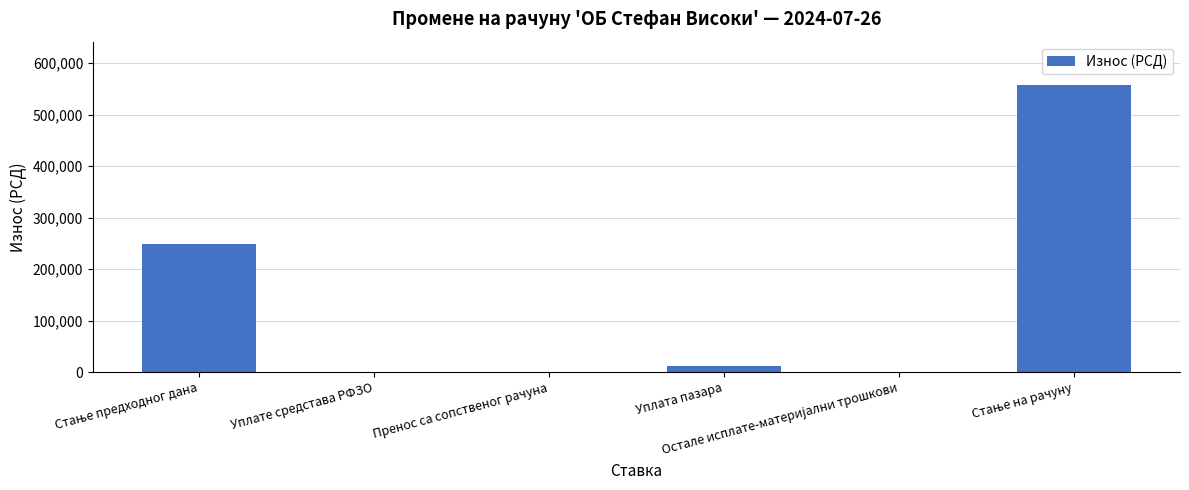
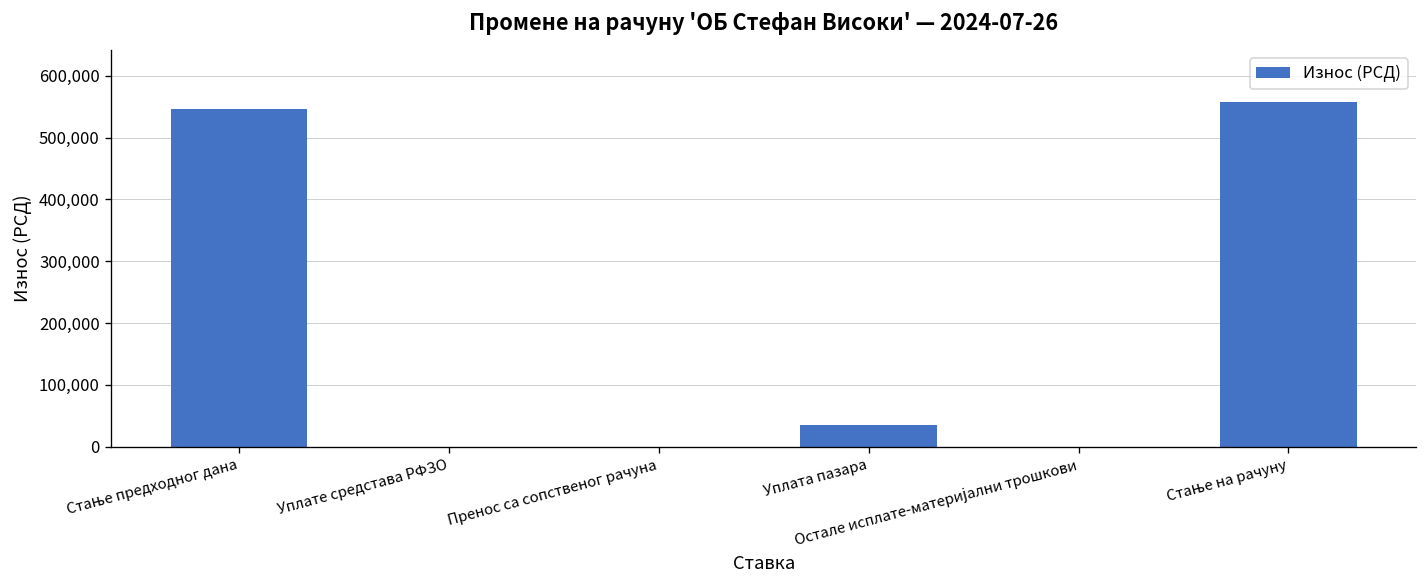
  {
-   "Стање предходног дана": "250,000",
+   "Стање предходног дана": "550,000",
    "Уплате средстава РФЗО": "0",
    "Пренос са сопственог рачуна": "0",
-   "Уплата пазара": "10,000",
+   "Уплата пазара": "40,000",
    "Остале исплате-материјални трошкови": "0",
    "Стање на рачуну": "560,000"
  }
